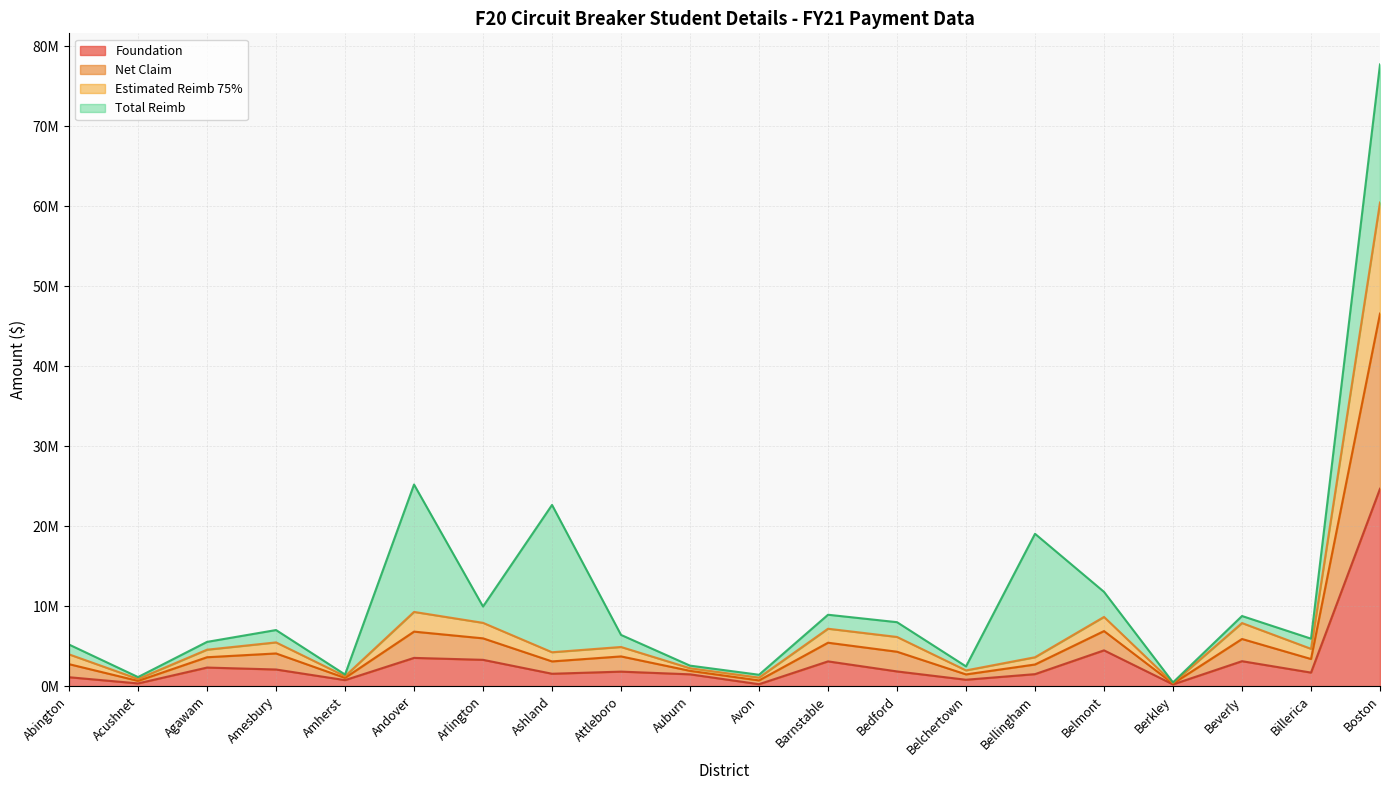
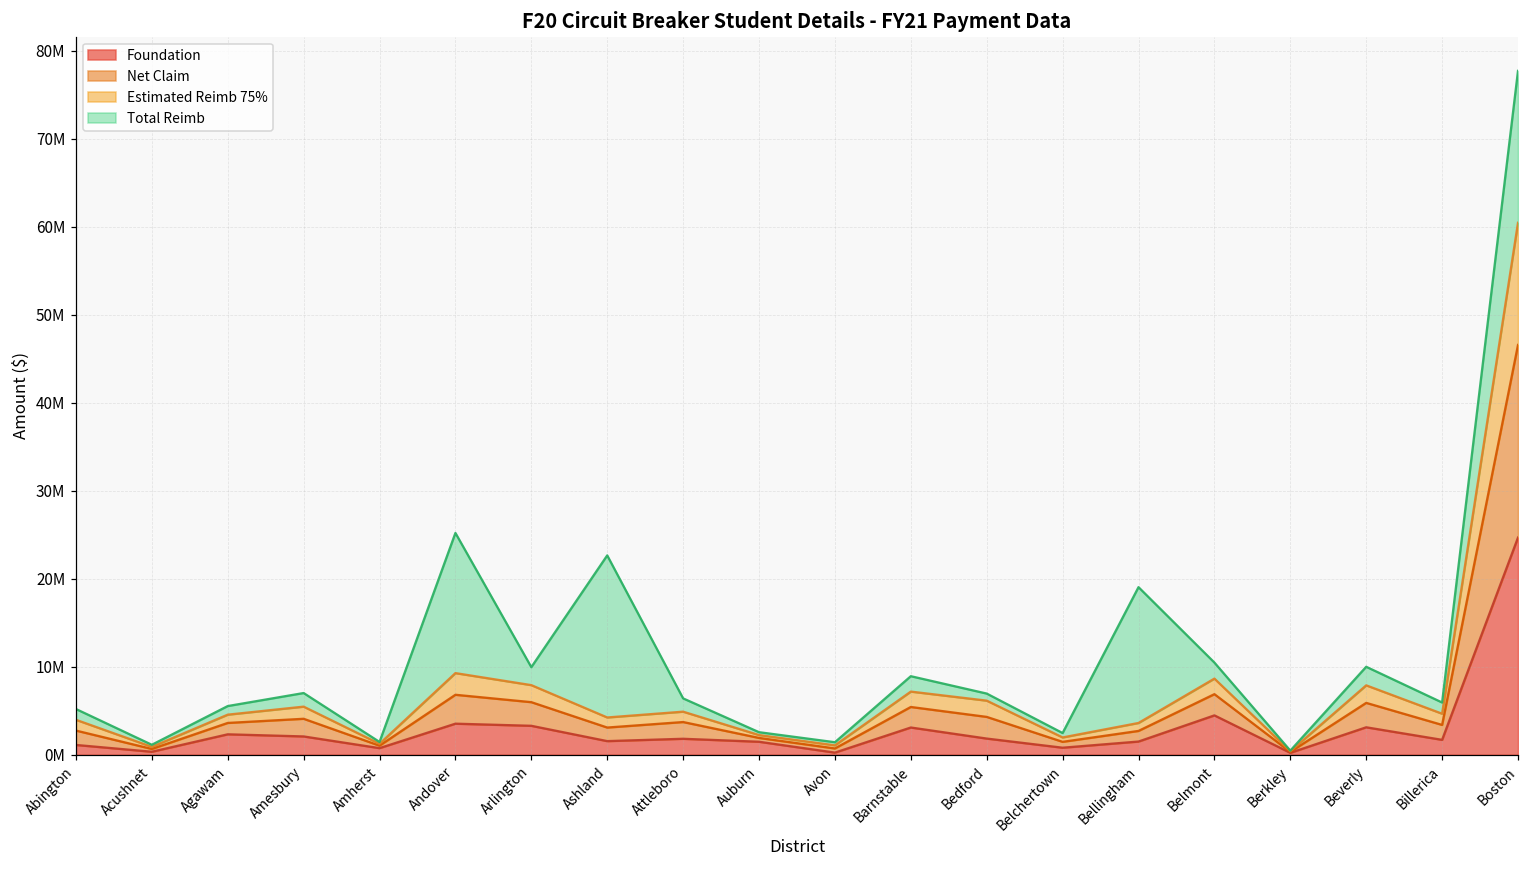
  {
    "Total Reimb": {
      "Abington": 1000000,
      "Agawam": 1000000,
      "Amesbury": 2000000,
      "Andover": 16000000,
      "Arlington": 2000000,
      "Ashland": 18000000,
      "Attleboro": 2000000,
      "Auburn": 0,
      "Avon": 0,
      "Barnstable": 2000000,
-     "Bedford": 2000000,
+     "Bedford": 1000000,
      "Belchertown": 1000000,
      "Bellingham": 15000000,
-     "Belmont": 3000000,
-     "Beverly": 1000000,
+     "Belmont": 2000000,
+     "Beverly": 2000000,
      "Billerica": 1000000,
      "Boston": 17000000
    }
  }
